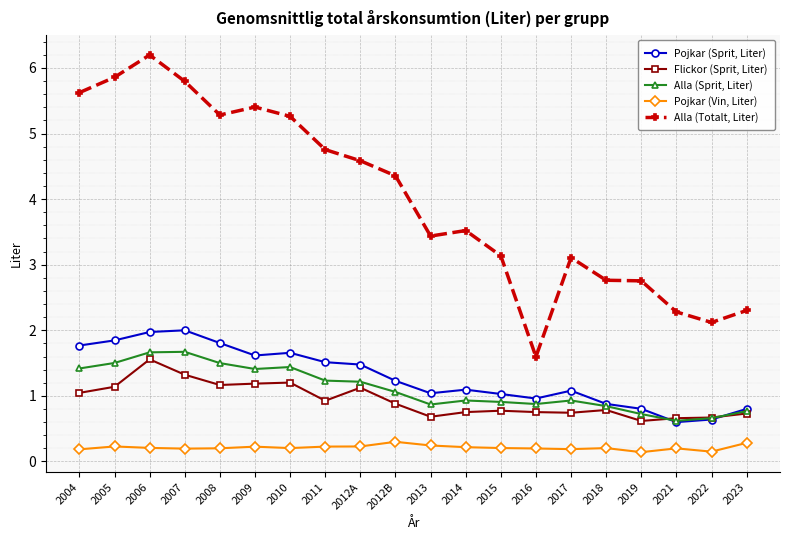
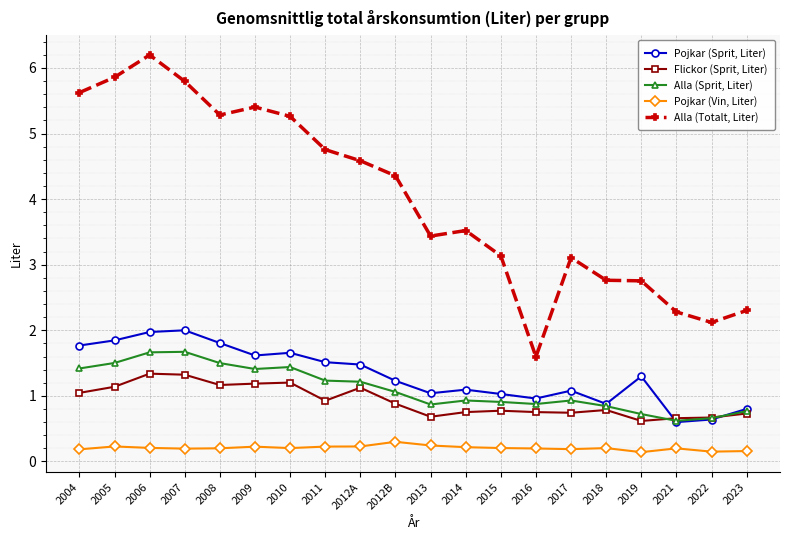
  {
    "Pojkar (Sprit, Liter)": {
      "2004": 1.8,
      "2005": 1.8,
      "2006": 2.0,
      "2007": 2.0,
      "2008": 1.8,
      "2009": 1.6,
      "2010": 1.7,
      "2011": 1.5,
      "2012A": 1.5,
      "2012B": 1.2,
      "2013": 1.0,
      "2014": 1.1,
      "2015": 1.0,
      "2016": 1.0,
      "2017": 1.1,
-     "2019": 0.8
+     "2019": 1.3
    },
    "Flickor (Sprit, Liter)": {
      "2004": 1.0,
      "2005": 1.1,
-     "2006": 1.6,
+     "2006": 1.3,
      "2007": 1.3,
      "2008": 1.2,
      "2009": 1.2,
      "2010": 1.2,
      "2011": 0.9,
      "2012A": 1.1,
      "2012B": 0.9,
      "2013": 0.7,
      "2014": 0.8,
      "2015": 0.8,
      "2016": 0.8,
      "2017": 0.7,
      "2018": 0.8,
      "2019": 0.6,
      "2021": 0.7
    },
    "Alla (Sprit, Liter)": {
      "2004": 1.4,
      "2005": 1.5,
      "2006": 1.7,
      "2007": 1.7,
      "2008": 1.5,
      "2009": 1.4,
      "2010": 1.4,
      "2011": 1.2,
      "2012A": 1.2,
      "2012B": 1.1,
      "2013": 0.9,
      "2014": 0.9,
      "2015": 0.9,
      "2016": 0.9,
      "2017": 0.9,
      "2019": 0.7
    },
    "Pojkar (Vin, Liter)": {
      "2004": 0.2,
      "2005": 0.2,
      "2006": 0.2,
      "2007": 0.2,
      "2008": 0.2,
      "2009": 0.2,
      "2010": 0.2,
      "2011": 0.2,
      "2012A": 0.2,
      "2012B": 0.3,
      "2013": 0.2,
      "2014": 0.2,
      "2015": 0.2,
      "2016": 0.2,
      "2017": 0.2,
      "2018": 0.2,
      "2019": 0.1,
      "2021": 0.2,
      "2022": 0.2,
-     "2023": 0.3
+     "2023": 0.2
    },
    "Alla (Totalt, Liter)": {
      "2004": 5.6,
      "2005": 5.9,
      "2006": 6.2,
      "2007": 5.8,
      "2008": 5.3,
      "2009": 5.4,
      "2010": 5.3,
      "2011": 4.8,
      "2012A": 4.6,
      "2012B": 4.4,
      "2013": 3.4,
      "2014": 3.5,
      "2015": 3.1,
      "2016": 1.6,
      "2017": 3.1,
      "2018": 2.8,
      "2019": 2.8,
      "2021": 2.3,
      "2022": 2.1,
      "2023": 2.3
    }
  }
